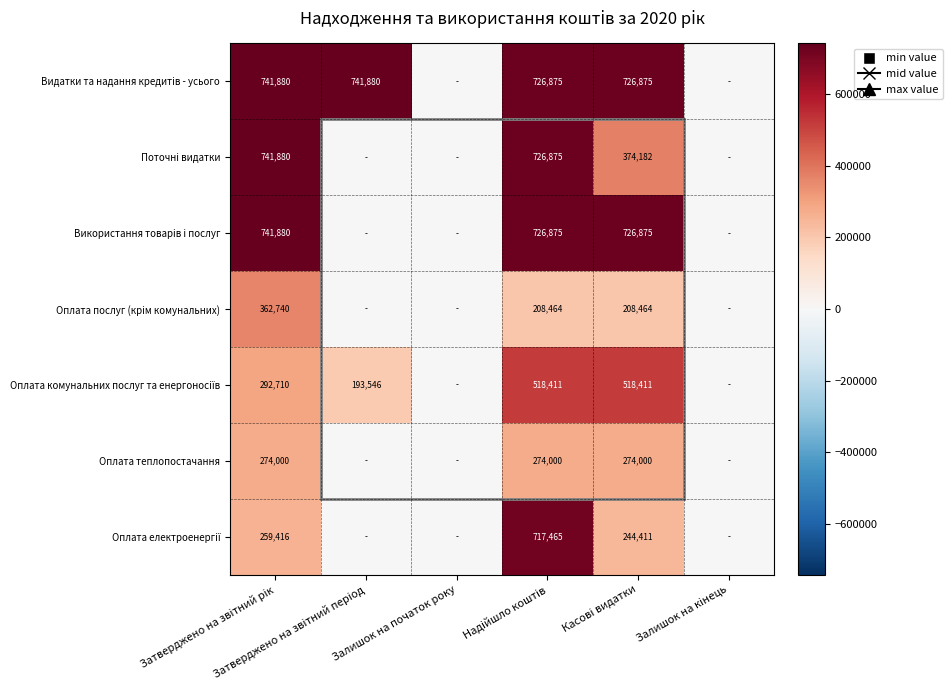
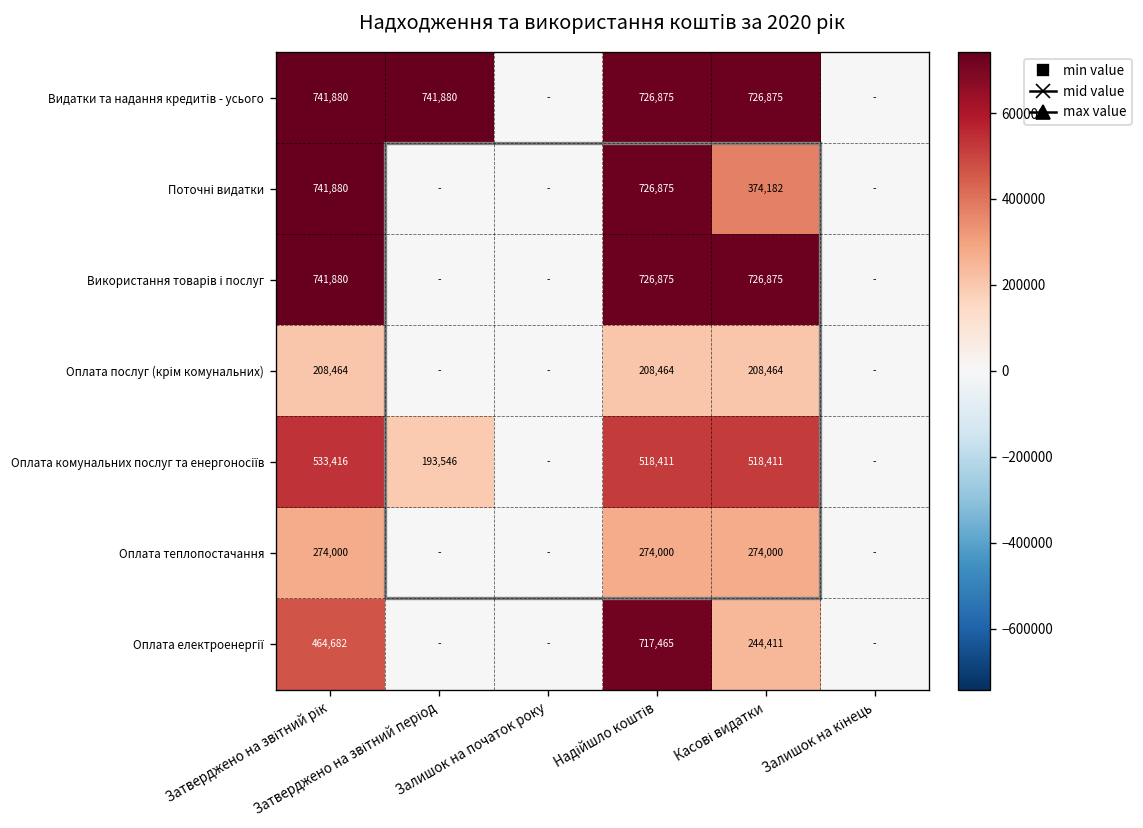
  {
    "Видатки та надання кредитів - усього": {
      "Затверджено на звітний рік": "741,880",
      "Затверджено на звітний період": "741,880",
      "Надійшло коштів": "726,875",
      "Касові видатки": "726,875"
    },
    "Поточні видатки": {
      "Затверджено на звітний рік": "741,880",
      "Надійшло коштів": "726,875",
      "Касові видатки": "374,182"
    },
    "Використання товарів і послуг": {
      "Затверджено на звітний рік": "741,880",
      "Надійшло коштів": "726,875",
      "Касові видатки": "726,875"
    },
    "Оплата послуг (крім комунальних)": {
-     "Затверджено на звітний рік": "362,740",
+     "Затверджено на звітний рік": "208,464",
      "Надійшло коштів": "208,464",
      "Касові видатки": "208,464"
    },
    "Оплата комунальних послуг та енергоносіїв": {
-     "Затверджено на звітний рік": "292,710",
+     "Затверджено на звітний рік": "533,416",
      "Затверджено на звітний період": "193,546",
      "Надійшло коштів": "518,411",
      "Касові видатки": "518,411"
    },
    "Оплата теплопостачання": {
      "Затверджено на звітний рік": "274,000",
      "Надійшло коштів": "274,000",
      "Касові видатки": "274,000"
    },
    "Оплата електроенергії": {
-     "Затверджено на звітний рік": "259,416",
+     "Затверджено на звітний рік": "464,682",
      "Надійшло коштів": "717,465",
      "Касові видатки": "244,411"
    }
  }
